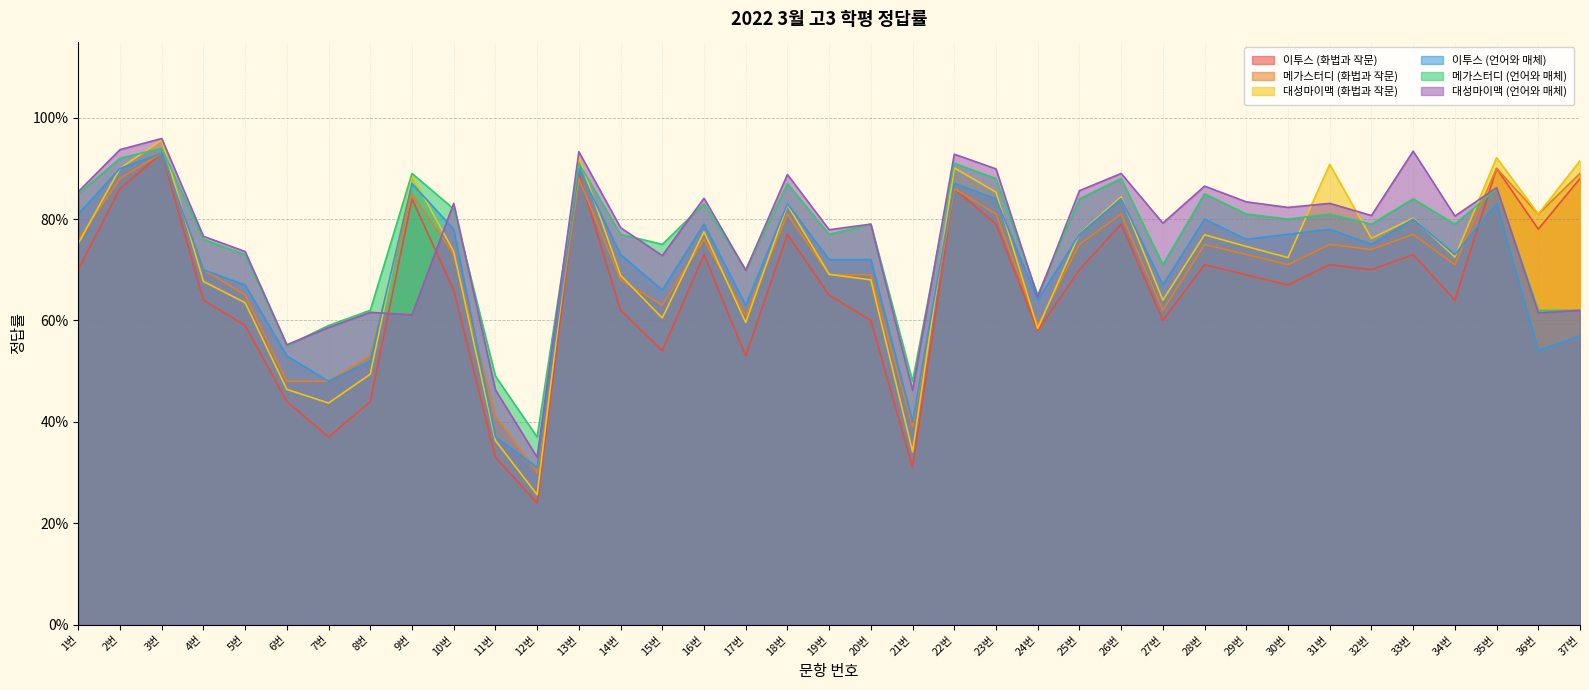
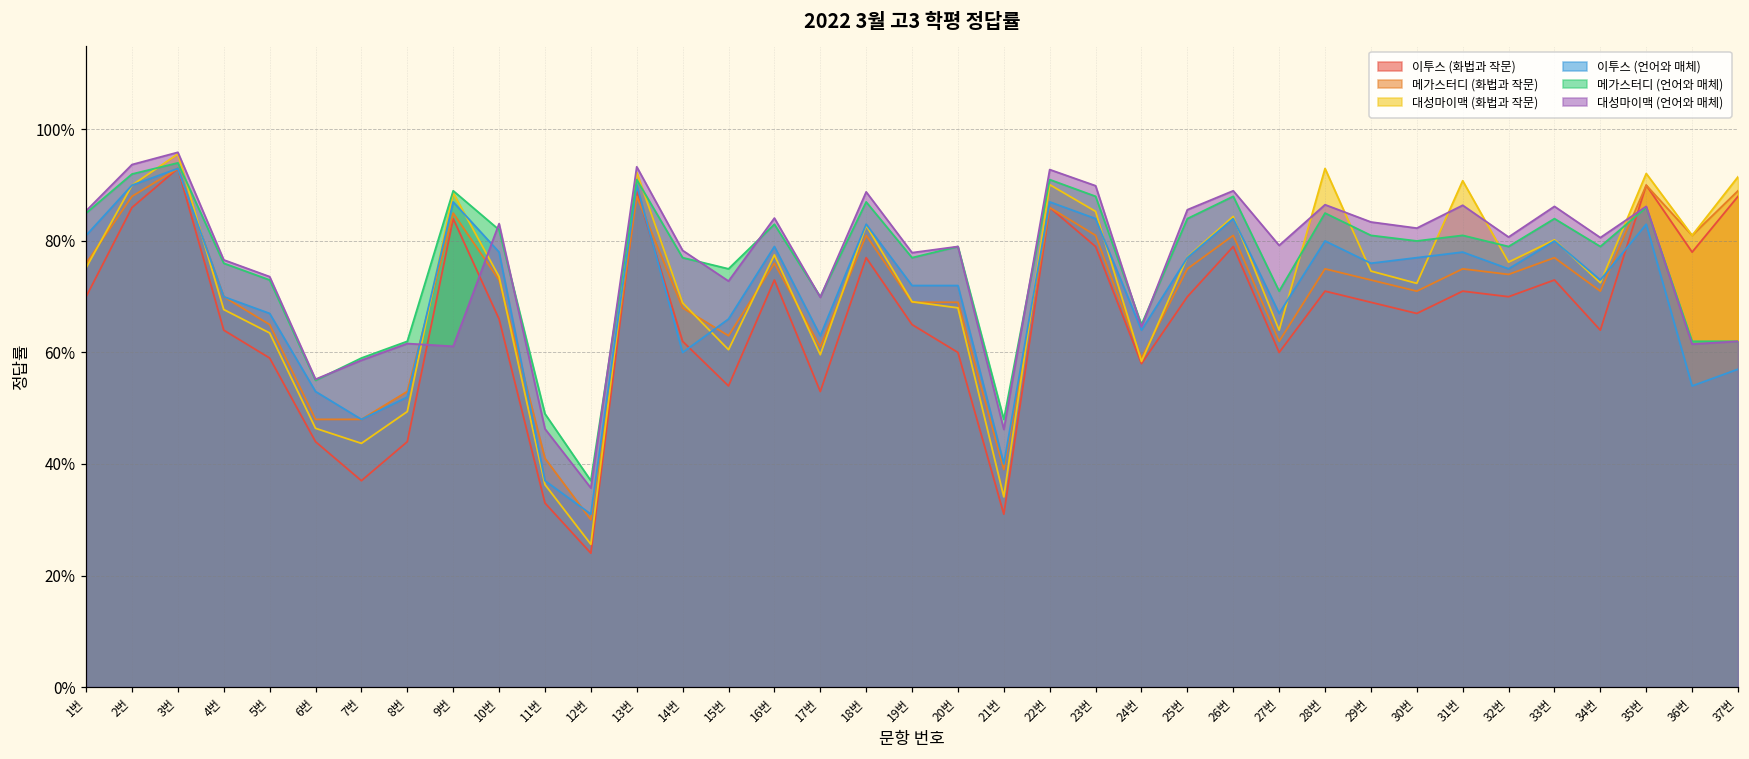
  {
    "대성마이맥 (화법과 작문)": {
      "1번": "75%",
      "4번": "68%",
      "5번": "64%",
      "6번": "46%",
      "7번": "44%",
      "8번": "49%",
      "10번": "74%",
      "11번": "36%",
      "12번": "26%",
      "13번": "92%",
      "14번": "69%",
      "15번": "61%",
      "16번": "78%",
      "17번": "60%",
      "20번": "68%",
      "21번": "34%",
      "22번": "90%",
      "23번": "85%",
      "27번": "64%",
-     "28번": "77%",
+     "28번": "93%",
      "29번": "75%",
      "30번": "72%",
      "31번": "91%",
      "32번": "76%",
      "34번": "73%",
      "35번": "92%",
      "37번": "92%"
    },
    "이투스 (언어와 매체)": {
      "1번": "81%",
      "5번": "67%",
      "6번": "53%",
      "8번": "52%",
      "9번": "87%",
      "10번": "78%",
      "11번": "37%",
      "12번": "31%",
      "13번": "90%",
-     "14번": "73%",
+     "14번": "60%",
      "15번": "66%",
      "16번": "79%",
      "17번": "63%",
      "19번": "72%",
      "20번": "72%",
      "21번": "40%",
      "22번": "87%",
      "23번": "84%",
      "24번": "64%",
      "27번": "67%",
      "28번": "80%",
      "29번": "76%",
      "30번": "77%",
      "31번": "78%",
      "32번": "75%",
      "34번": "73%",
      "35번": "83%",
      "36번": "54%",
      "37번": "57%"
    },
    "메가스터디 (언어와 매체)": {
      "2번": "92%",
      "3번": "94%",
      "4번": "76%",
      "5번": "73%",
      "10번": "82%",
      "11번": "49%",
      "12번": "37%",
      "13번": "91%",
      "14번": "77%",
      "15번": "75%",
      "16번": "83%",
      "18번": "87%",
      "19번": "77%",
      "21번": "48%",
      "22번": "91%",
      "23번": "88%",
      "25번": "84%",
      "26번": "88%",
      "27번": "71%",
      "28번": "85%",
      "29번": "81%",
      "30번": "80%",
      "31번": "81%",
      "32번": "79%",
      "33번": "84%",
      "34번": "79%"
    },
    "대성마이맥 (언어와 매체)": {
      "2번": "94%",
      "4번": "77%",
      "5번": "74%",
      "9번": "61%",
      "10번": "83%",
      "11번": "46%",
-     "12번": "33%",
+     "12번": "36%",
      "13번": "93%",
      "14번": "78%",
      "15번": "73%",
      "16번": "84%",
      "18번": "89%",
      "19번": "78%",
      "21번": "46%",
      "22번": "93%",
      "23번": "90%",
      "25번": "86%",
      "26번": "89%",
      "27번": "79%",
      "28번": "87%",
      "29번": "83%",
      "30번": "82%",
-     "31번": "83%",
+     "31번": "86%",
      "32번": "81%",
-     "33번": "93%",
+     "33번": "86%",
      "34번": "81%"
    }
  }
